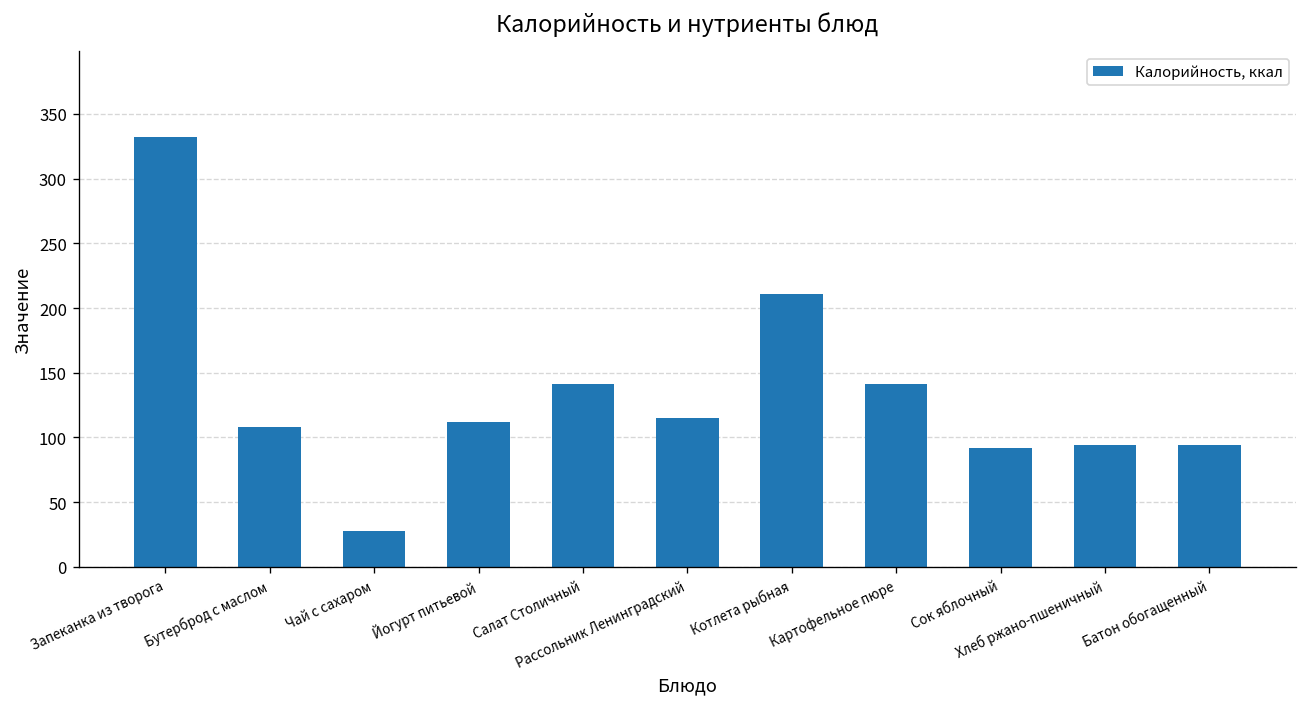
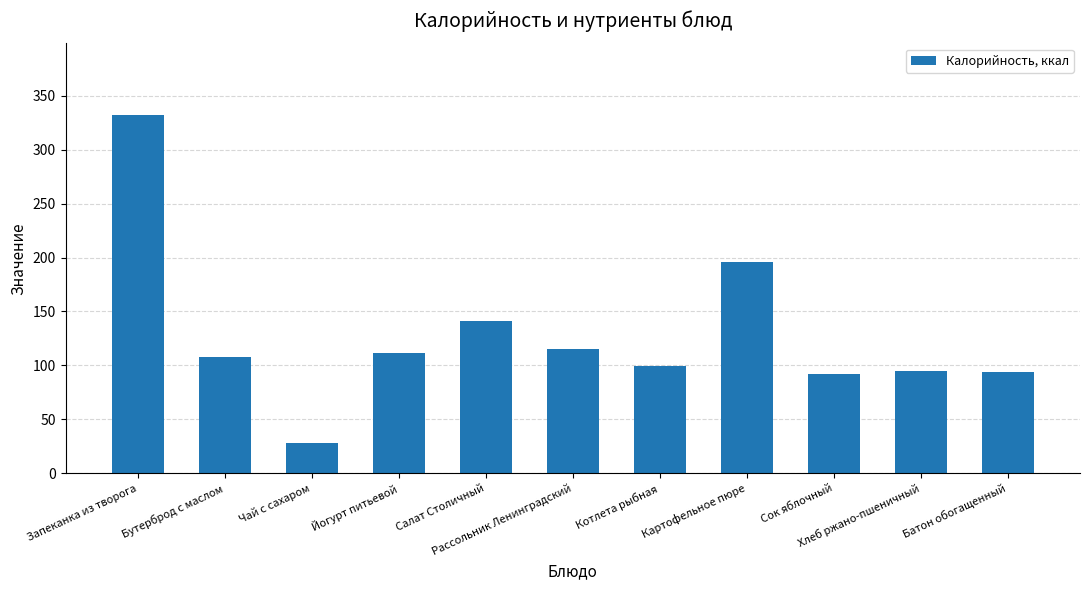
  {
    "Запеканка из творога": 332,
    "Бутерброд с маслом": 108,
    "Чай с сахаром": 28,
    "Йогурт питьевой": 112,
    "Салат Столичный": 141,
    "Рассольник Ленинградский": 115,
-   "Котлета рыбная": 211,
-   "Картофельное пюре": 141,
+   "Котлета рыбная": 100,
+   "Картофельное пюре": 196,
    "Сок яблочный": 92,
    "Хлеб ржано-пшеничный": 94,
    "Батон обогащенный": 94
  }
